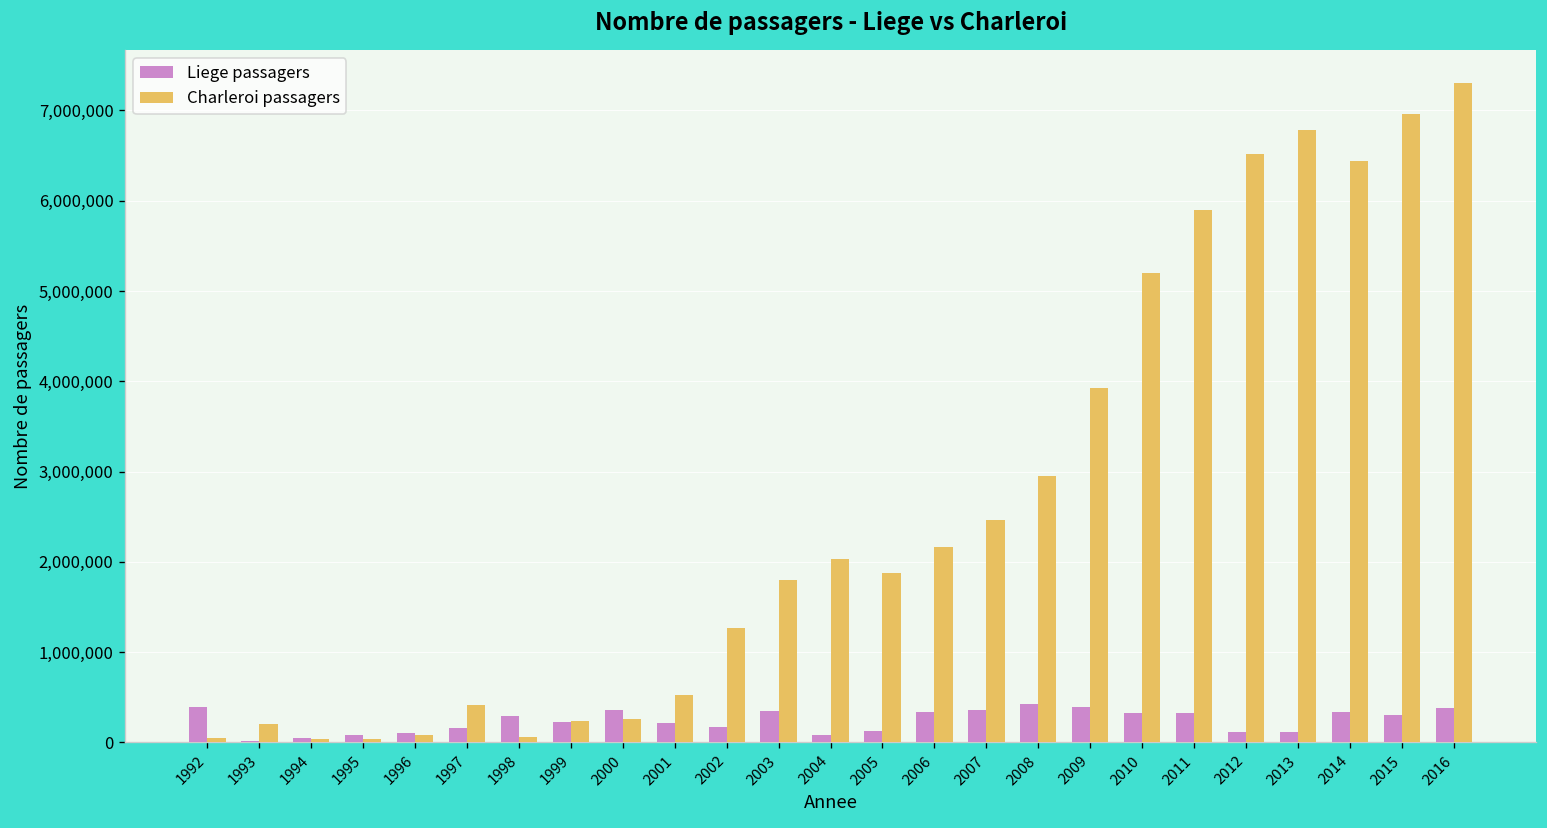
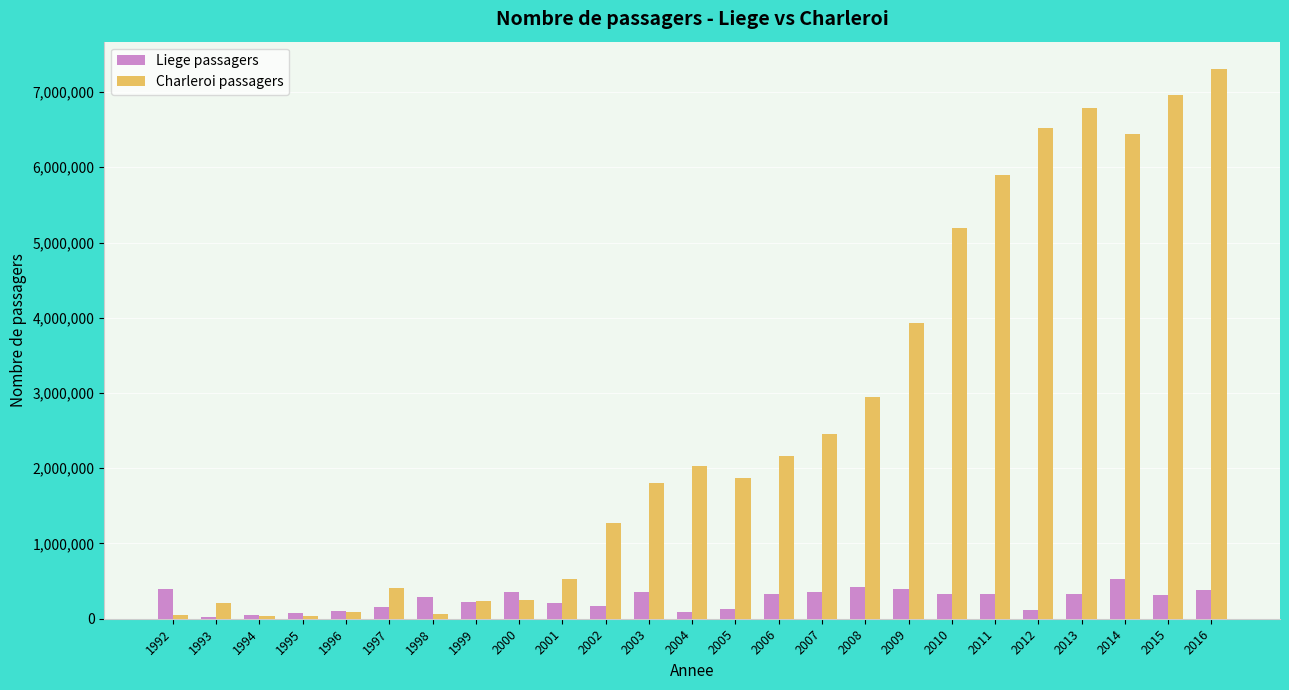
  {
    "Liege passagers": {
      "1992": "400,000",
      "1994": "0",
      "1995": "100,000",
      "1996": "100,000",
      "1997": "200,000",
      "1998": "300,000",
      "1999": "200,000",
      "2000": "400,000",
      "2001": "200,000",
      "2002": "200,000",
      "2003": "400,000",
      "2004": "100,000",
      "2005": "100,000",
      "2006": "300,000",
      "2007": "400,000",
      "2008": "400,000",
      "2009": "400,000",
      "2010": "300,000",
      "2011": "300,000",
      "2012": "100,000",
-     "2013": "100,000",
-     "2014": "300,000",
+     "2013": "300,000",
+     "2014": "500,000",
      "2015": "300,000",
      "2016": "400,000"
    },
    "Charleroi passagers": {
      "1992": "0",
      "1993": "200,000",
      "1994": "0",
      "1995": "0",
      "1996": "100,000",
      "1997": "400,000",
      "1998": "100,000",
      "1999": "200,000",
      "2000": "300,000",
      "2001": "500,000",
      "2002": "1,300,000",
      "2003": "1,800,000",
      "2004": "2,000,000",
      "2005": "1,900,000",
      "2006": "2,200,000",
      "2007": "2,500,000",
      "2008": "3,000,000",
      "2009": "3,900,000",
      "2010": "5,200,000",
      "2011": "5,900,000",
      "2012": "6,500,000",
      "2013": "6,800,000",
      "2014": "6,400,000",
      "2015": "7,000,000",
      "2016": "7,300,000"
    }
  }
